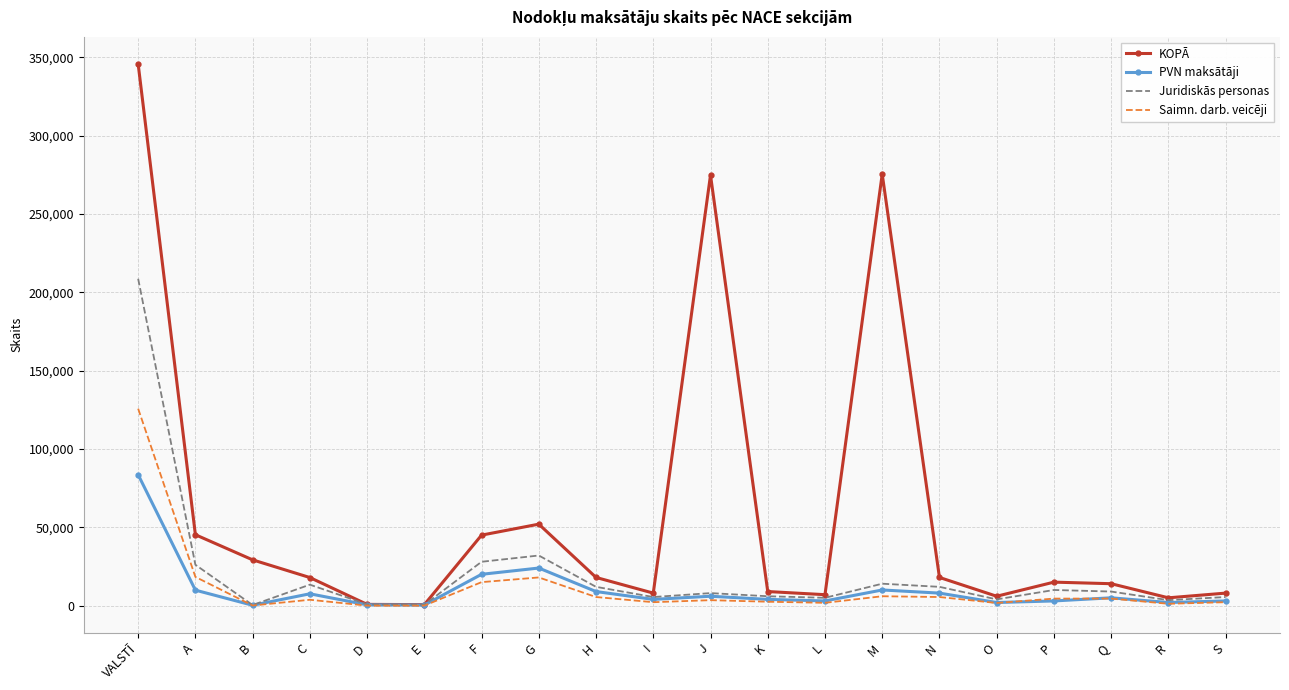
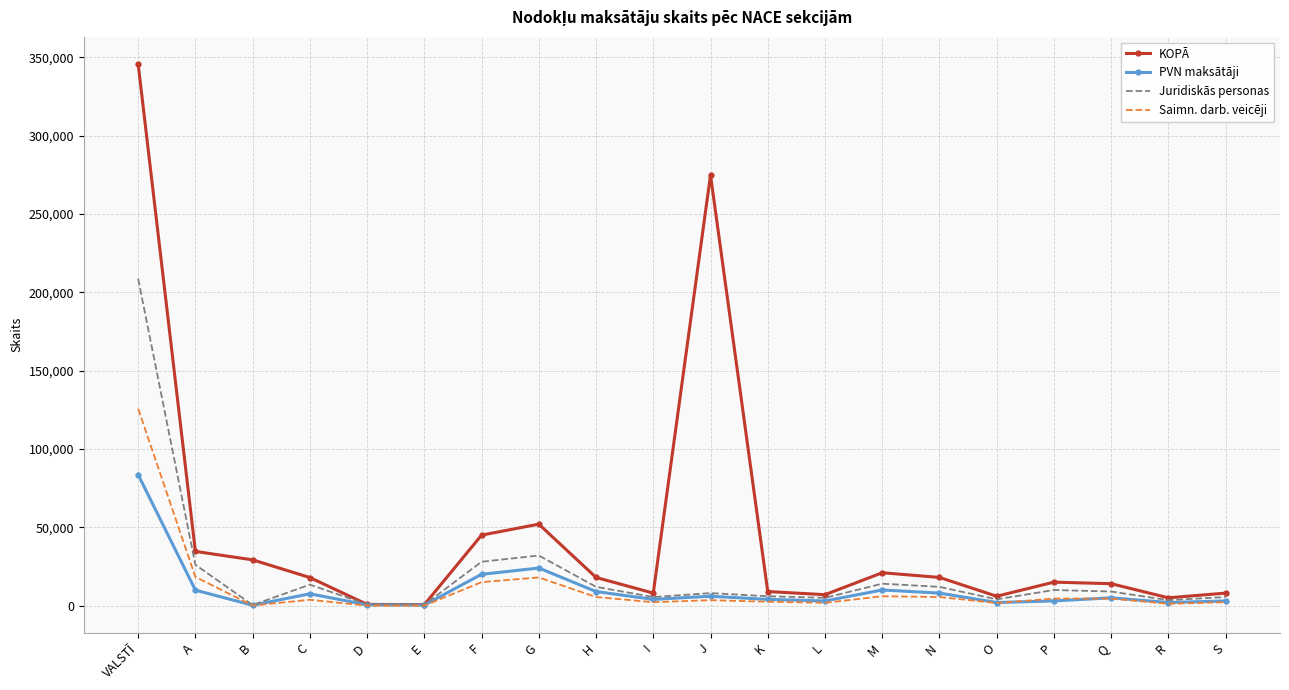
  {
    "KOPĀ": {
      "VALSTĪ": "346,000",
-     "A": "45,000",
+     "A": "35,000",
      "B": "29,000",
      "C": "18,000",
      "F": "45,000",
      "G": "52,000",
      "H": "18,000",
      "I": "8,000",
      "J": "275,000",
      "K": "9,000",
      "L": "7,000",
-     "M": "275,000",
+     "M": "21,000",
      "N": "18,000",
      "O": "6,000",
      "P": "15,000",
      "Q": "14,000",
      "S": "8,000"
    },
    "PVN maksātāji": {
      "VALSTĪ": "84,000",
      "A": "10,000",
      "C": "8,000",
      "F": "20,000",
      "G": "24,000",
      "H": "9,000",
      "J": "6,000",
      "M": "10,000",
      "N": "8,000"
    },
    "Juridiskās personas": {
      "VALSTĪ": "209,000",
      "A": "26,000",
      "C": "13,000",
      "F": "28,000",
      "G": "32,000",
      "H": "12,000",
      "J": "8,000",
      "K": "6,000",
      "L": "5,000",
      "M": "14,000",
      "N": "12,000",
      "O": "4,000",
      "P": "10,000",
      "Q": "9,000",
      "S": "6,000"
    },
    "Saimn. darb. veicēji": {
      "VALSTĪ": "126,000",
      "A": "18,000",
      "C": "4,000",
      "F": "15,000",
      "G": "18,000",
      "H": "6,000",
      "I": "2,000",
      "J": "4,000",
      "M": "6,000",
      "N": "6,000"
    }
  }
